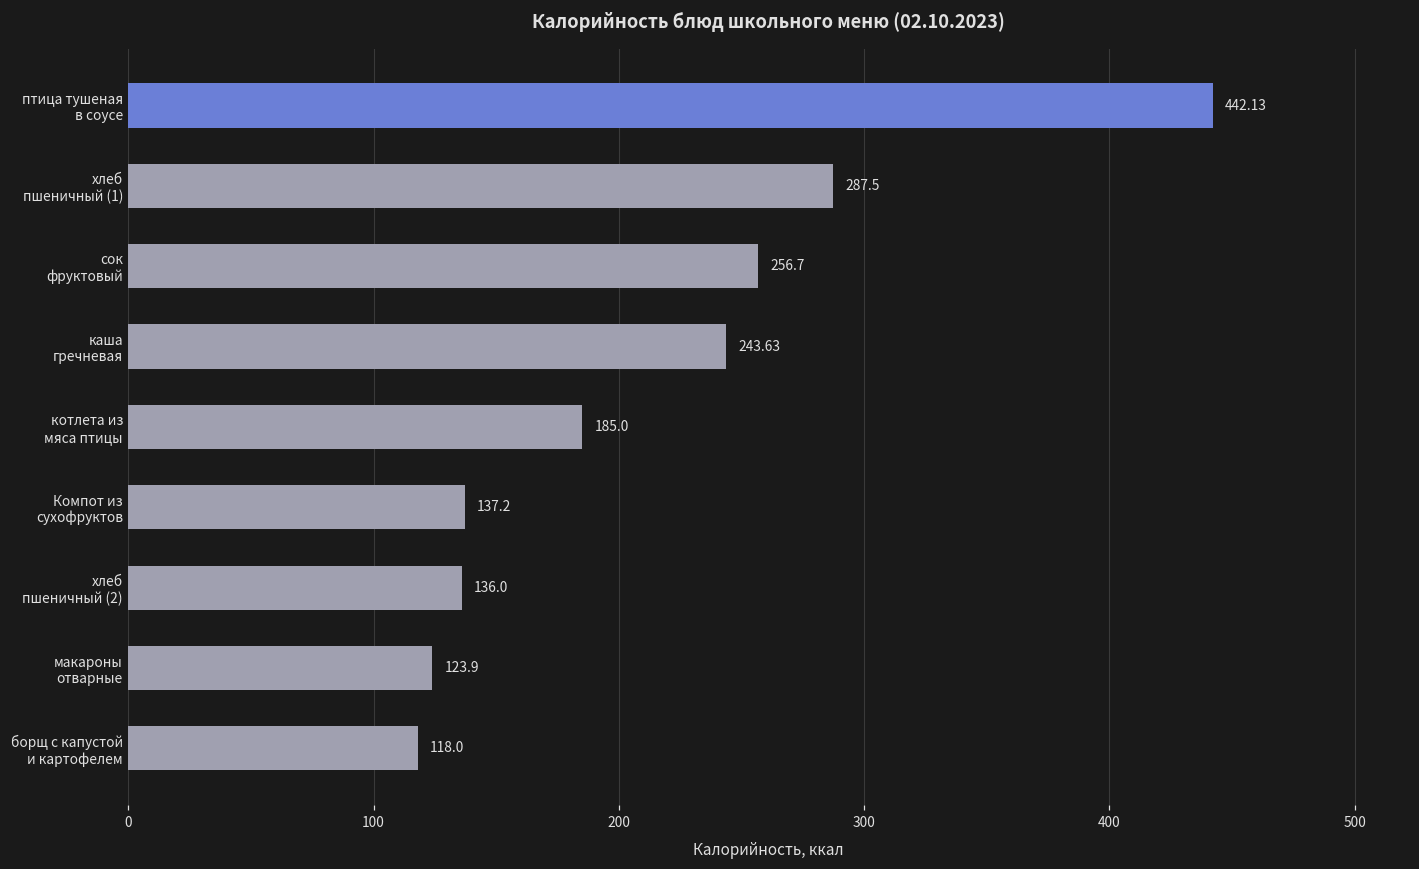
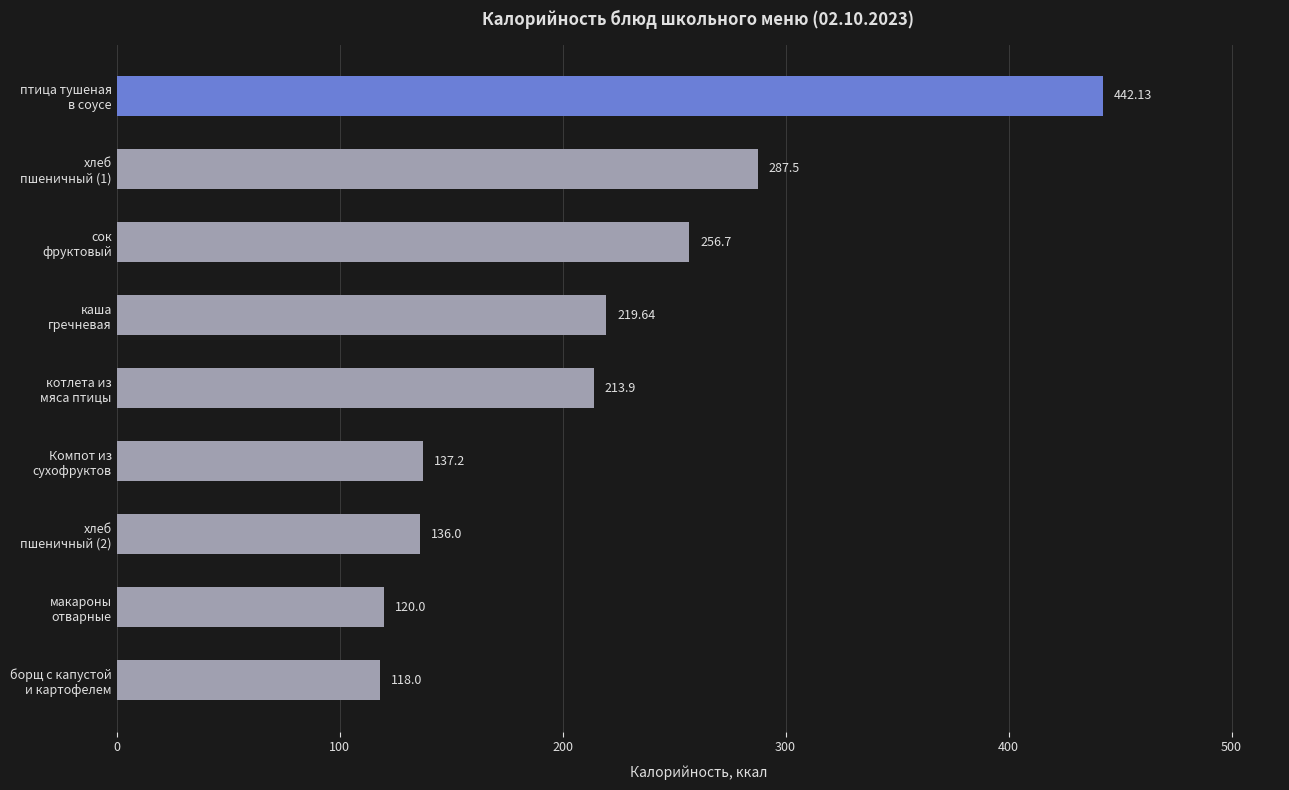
  {
    "птица тушеная в соусе": 442.13,
    "хлеб пшеничный (1)": 287.5,
    "сок фруктовый": 256.7,
-   "каша гречневая": 243.63,
-   "котлета из мяса птицы": 185.0,
+   "каша гречневая": 219.64,
+   "котлета из мяса птицы": 213.9,
    "Компот из сухофруктов": 137.2,
    "хлеб пшеничный (2)": 136.0,
-   "макароны отварные": 123.9,
+   "макароны отварные": 120.0,
    "борщ с капустой и картофелем": 118.0
  }
